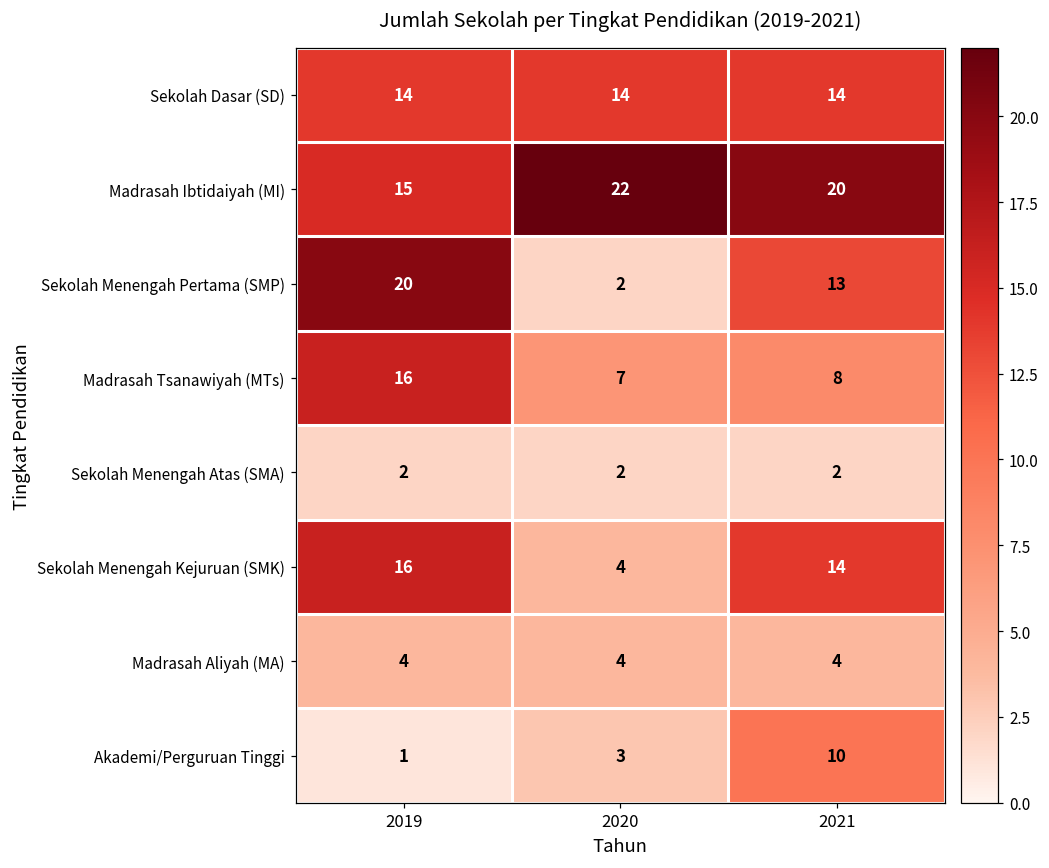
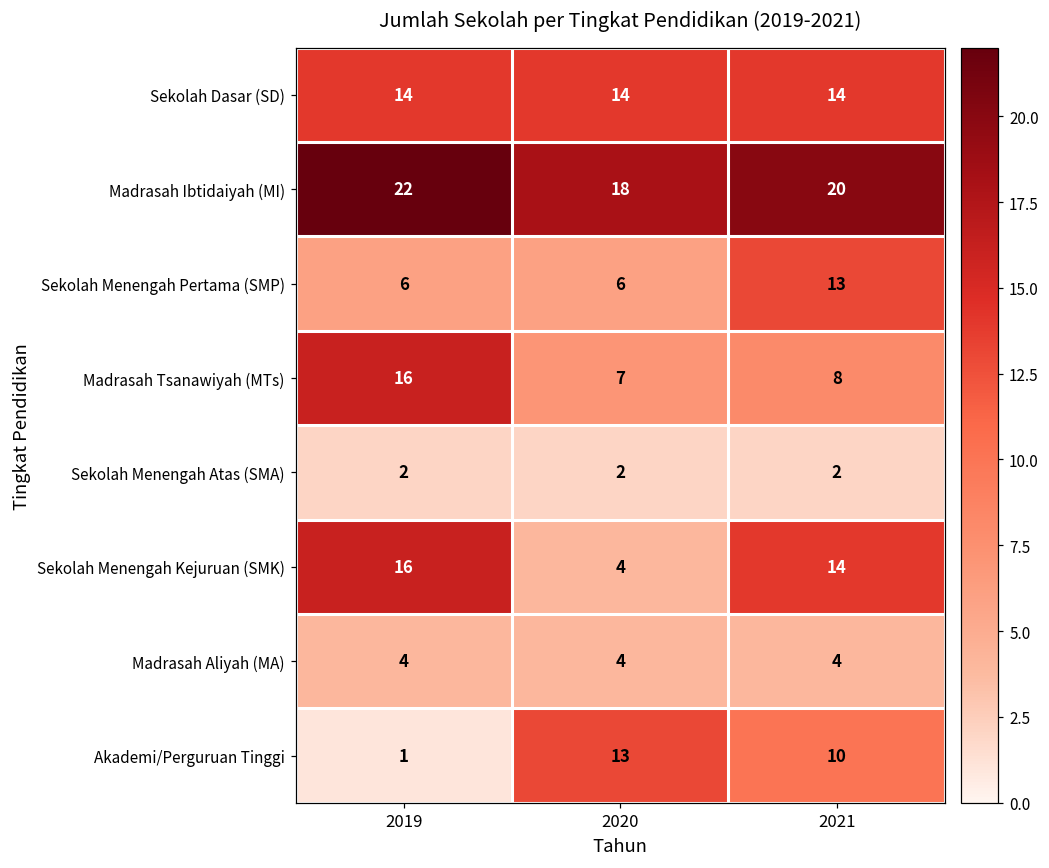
  {
    "Sekolah Dasar (SD)": {
      "2019": 14,
      "2020": 14,
      "2021": 14
    },
    "Madrasah Ibtidaiyah (MI)": {
-     "2019": 15,
-     "2020": 22,
+     "2019": 22,
+     "2020": 18,
      "2021": 20
    },
    "Sekolah Menengah Pertama (SMP)": {
-     "2019": 20,
-     "2020": 2,
+     "2019": 6,
+     "2020": 6,
      "2021": 13
    },
    "Madrasah Tsanawiyah (MTs)": {
      "2019": 16,
      "2020": 7,
      "2021": 8
    },
    "Sekolah Menengah Atas (SMA)": {
      "2019": 2,
      "2020": 2,
      "2021": 2
    },
    "Sekolah Menengah Kejuruan (SMK)": {
      "2019": 16,
      "2020": 4,
      "2021": 14
    },
    "Madrasah Aliyah (MA)": {
      "2019": 4,
      "2020": 4,
      "2021": 4
    },
    "Akademi/Perguruan Tinggi": {
      "2019": 1,
-     "2020": 3,
+     "2020": 13,
      "2021": 10
    }
  }
